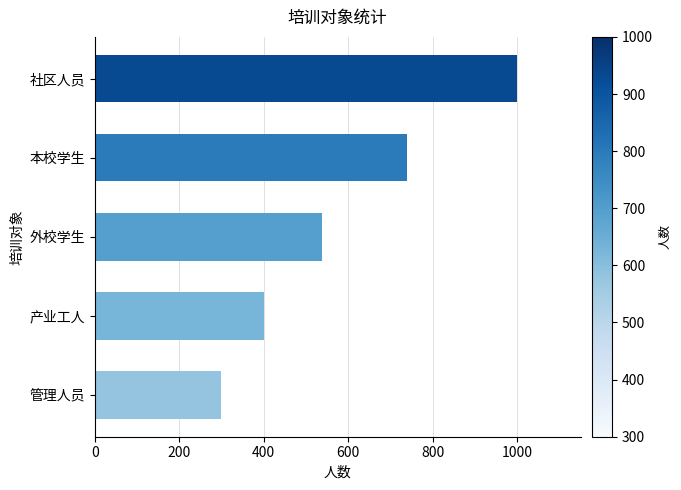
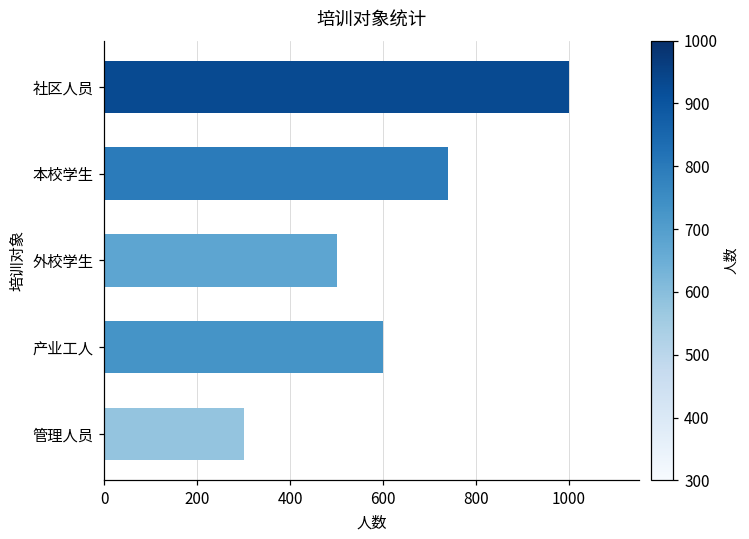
  {
    "社区人员": 1000,
    "本校学生": 740,
-   "外校学生": 540,
-   "产业工人": 400,
+   "外校学生": 500,
+   "产业工人": 600,
    "管理人员": 300
  }
